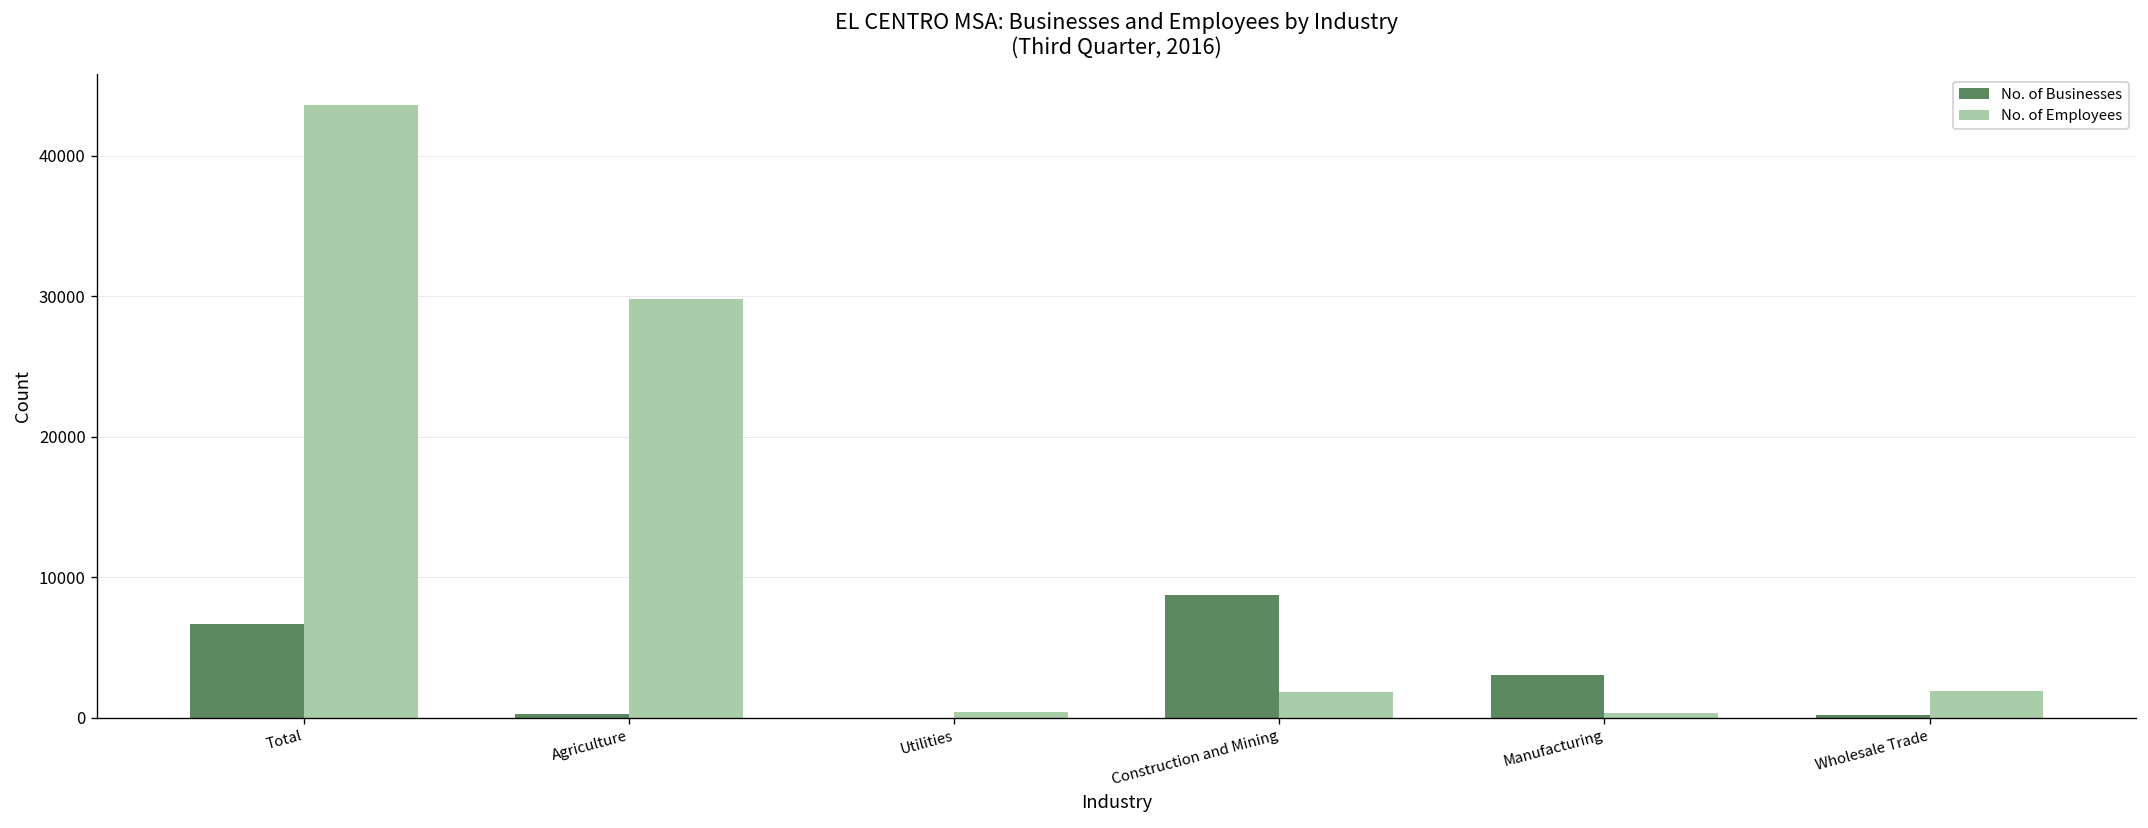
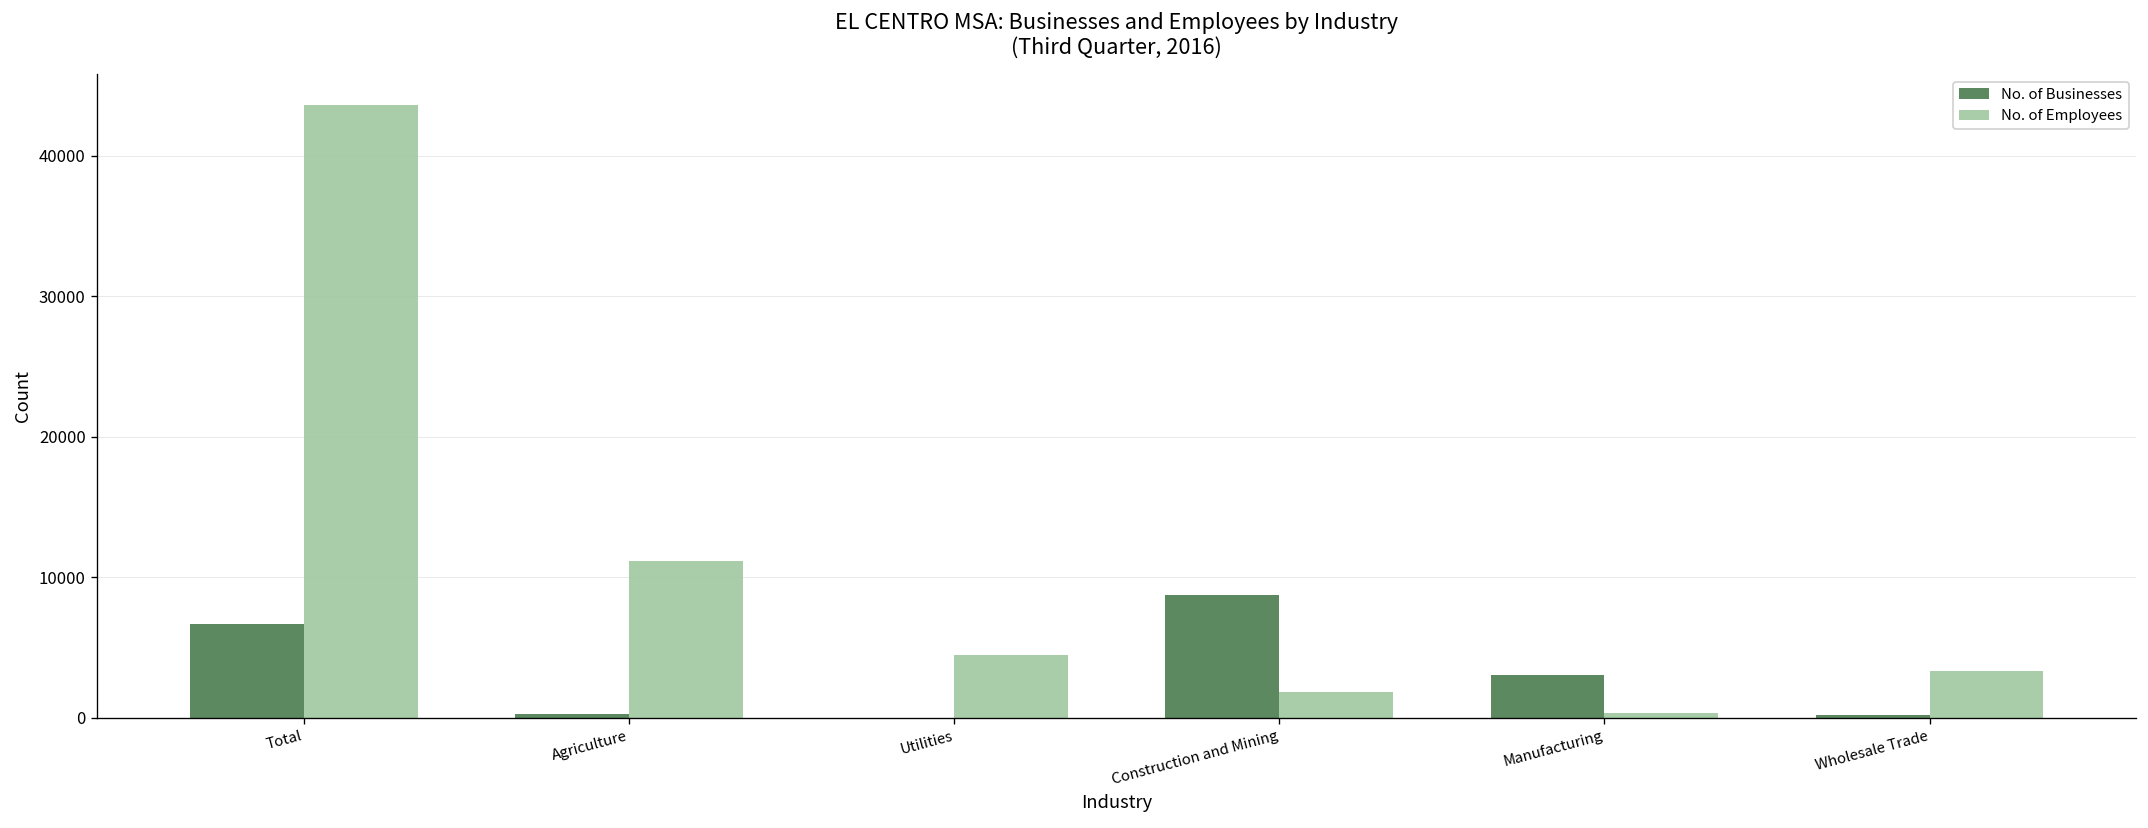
  {
    "No. of Businesses": {
      "Total": 6600,
      "Agriculture": 300,
      "Construction and Mining": 8700,
      "Manufacturing": 3000
    },
    "No. of Employees": {
      "Total": 43600,
-     "Agriculture": 29800,
-     "Utilities": 400,
+     "Agriculture": 11200,
+     "Utilities": 4500,
      "Construction and Mining": 1800,
      "Manufacturing": 300,
-     "Wholesale Trade": 1900
+     "Wholesale Trade": 3400
    }
  }
